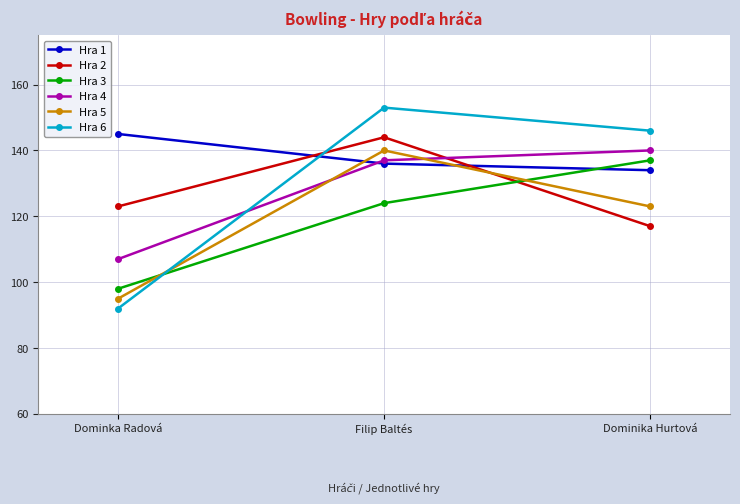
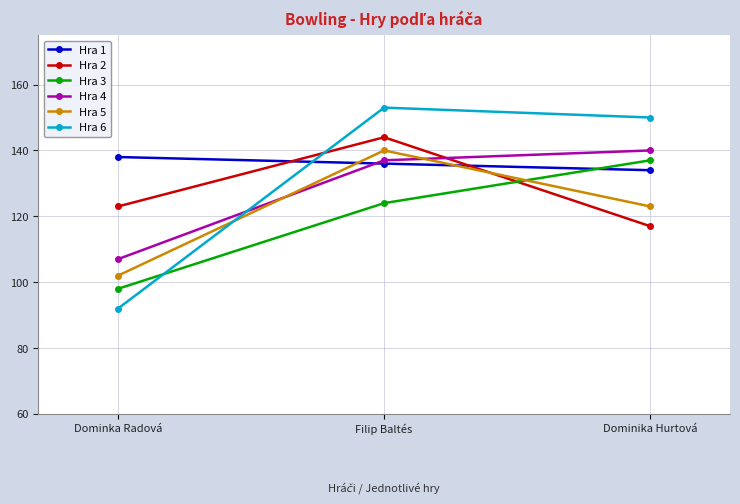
  {
    "Hra 1": {
-     "Dominka Radová": 145,
+     "Dominka Radová": 138,
      "Filip Baltés": 136,
      "Dominika Hurtová": 134
    },
    "Hra 2": {
      "Dominka Radová": 123,
      "Filip Baltés": 144,
      "Dominika Hurtová": 117
    },
    "Hra 3": {
      "Dominka Radová": 98,
      "Filip Baltés": 124,
      "Dominika Hurtová": 137
    },
    "Hra 4": {
      "Dominka Radová": 107,
      "Filip Baltés": 137,
      "Dominika Hurtová": 140
    },
    "Hra 5": {
-     "Dominka Radová": 95,
+     "Dominka Radová": 102,
      "Filip Baltés": 140,
      "Dominika Hurtová": 123
    },
    "Hra 6": {
      "Dominka Radová": 92,
      "Filip Baltés": 153,
-     "Dominika Hurtová": 146
+     "Dominika Hurtová": 150
    }
  }
